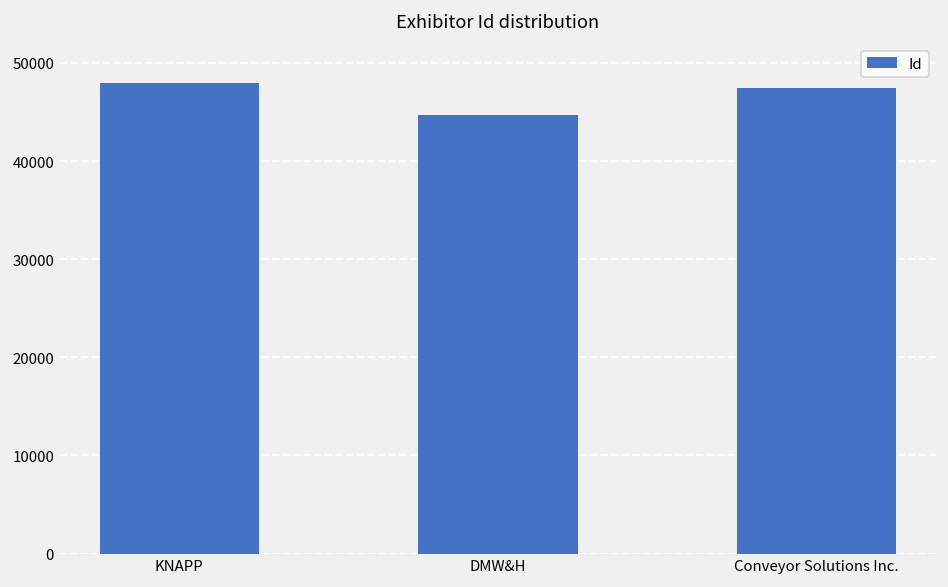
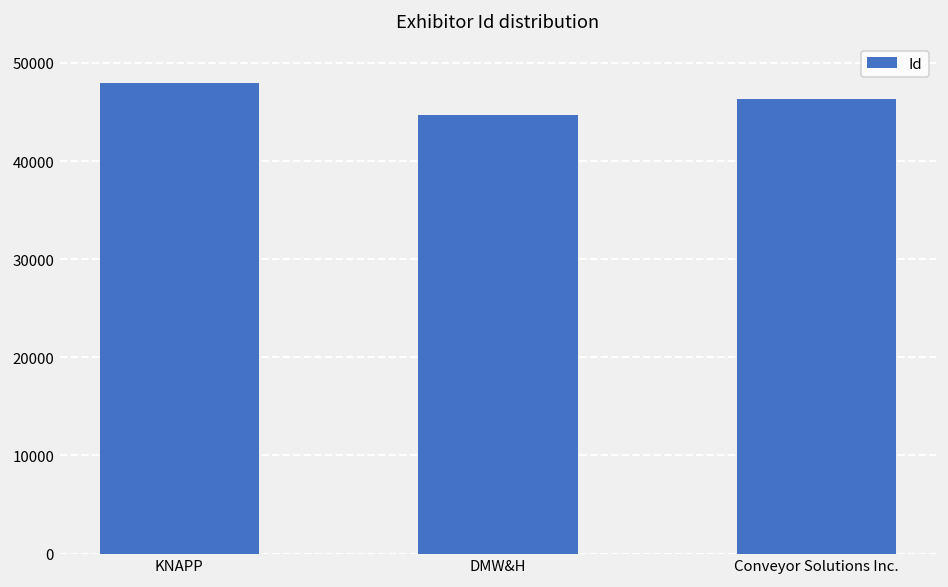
  {
    "KNAPP": 48000,
    "DMW&H": 45000,
-   "Conveyor Solutions Inc.": 47000
+   "Conveyor Solutions Inc.": 46000
  }
